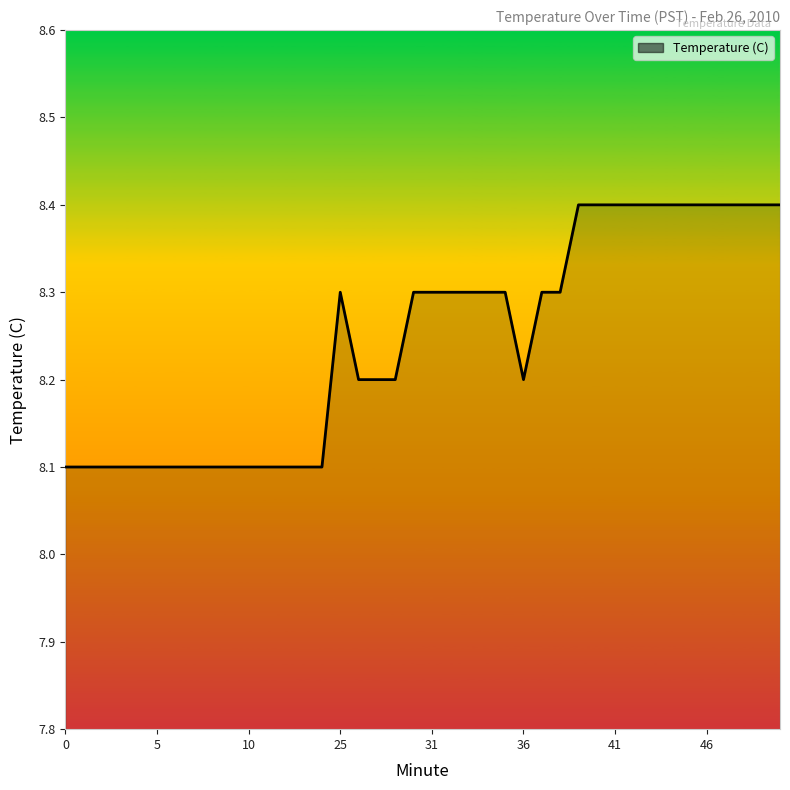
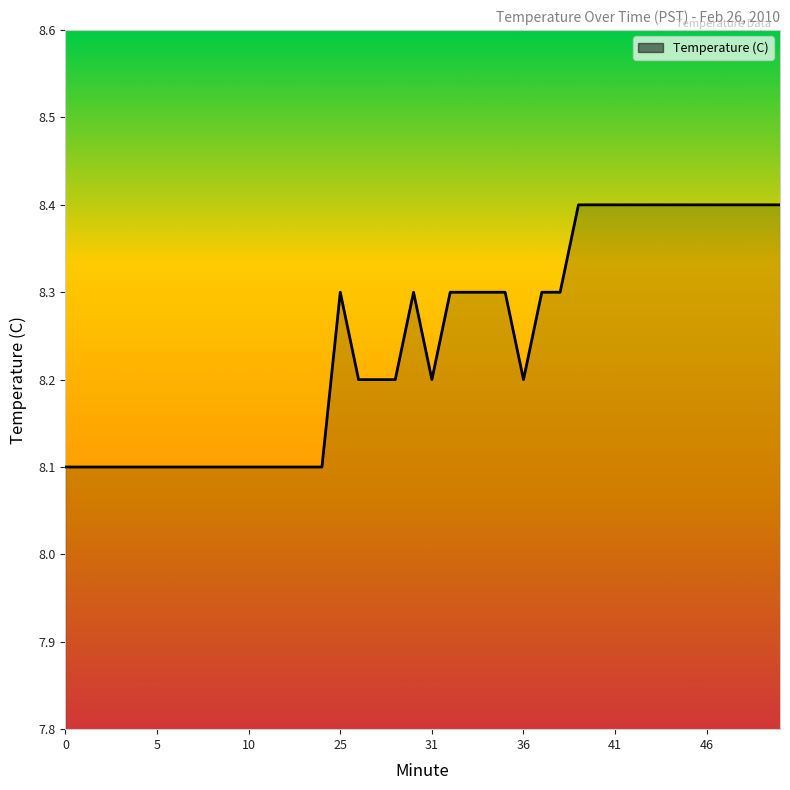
  {
    "0": 8.1,
    "5": 8.1,
    "10": 8.1,
    "25": 8.3,
-   "31": 8.3,
+   "31": 8.2,
    "36": 8.2,
    "41": 8.4,
    "46": 8.4
  }
